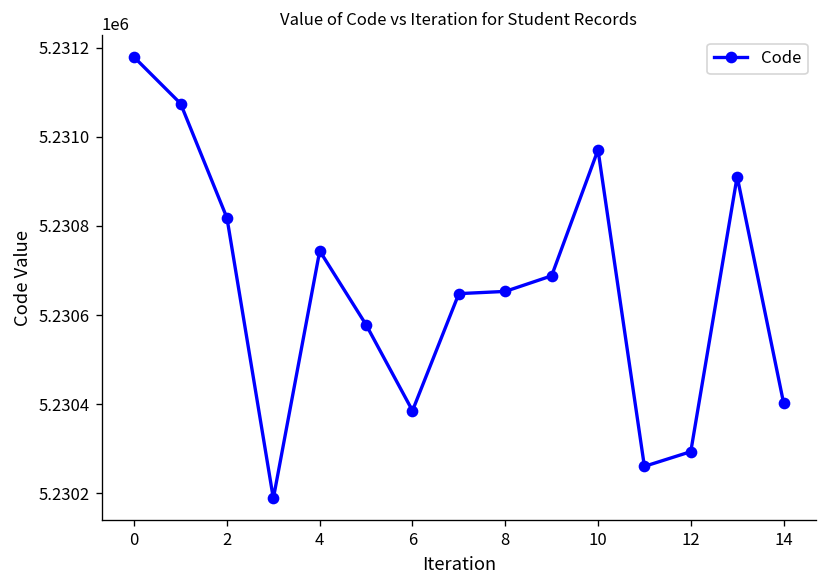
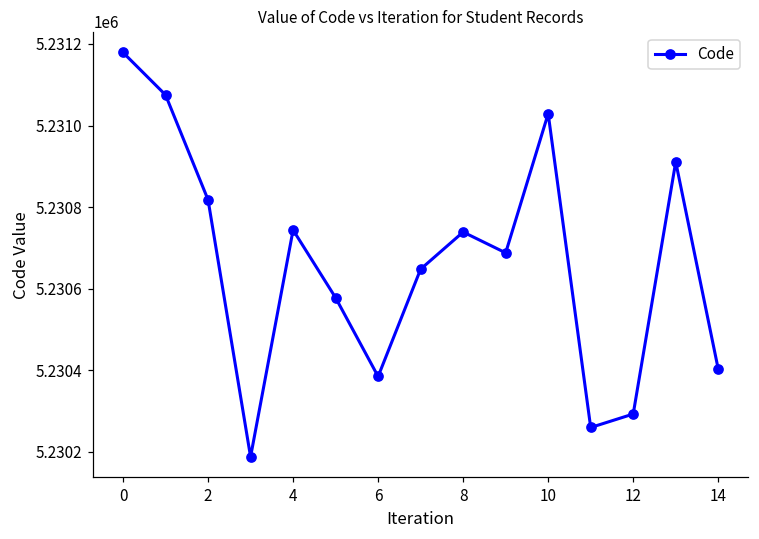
  {
    "0": 5231180,
    "2": 5230820,
    "4": 5230740,
    "6": 5230390,
-   "8": 5230650,
-   "10": 5230970,
+   "8": 5230740,
+   "10": 5231030,
    "12": 5230290,
    "14": 5230400
  }
